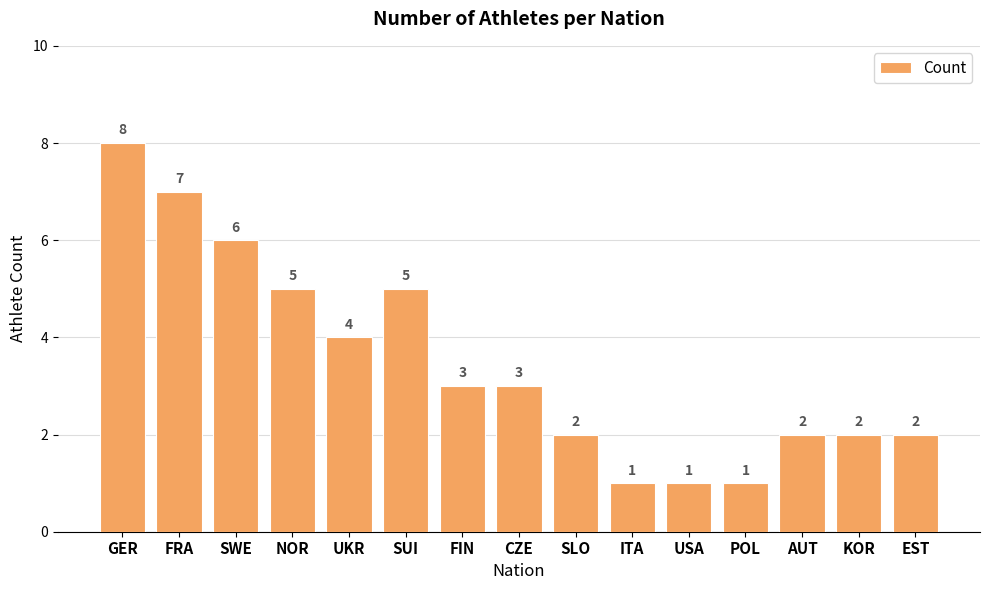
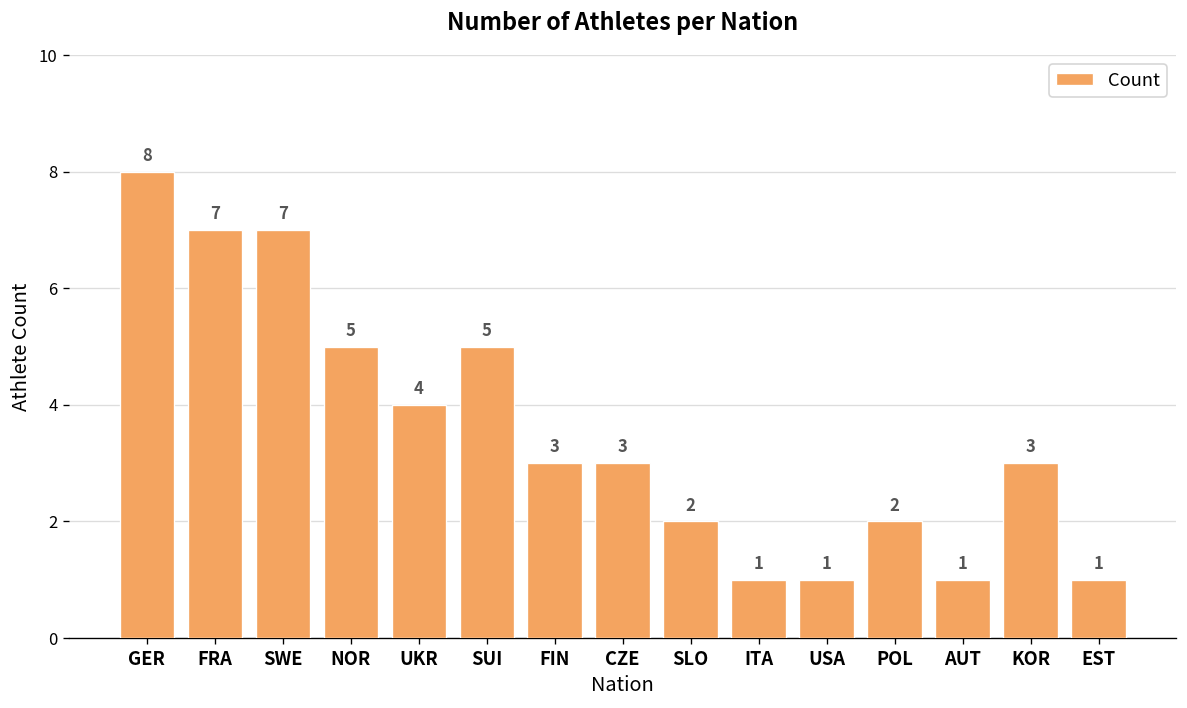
  {
    "GER": 8,
    "FRA": 7,
-   "SWE": 6,
+   "SWE": 7,
    "NOR": 5,
    "UKR": 4,
    "SUI": 5,
    "FIN": 3,
    "CZE": 3,
    "SLO": 2,
    "ITA": 1,
    "USA": 1,
-   "POL": 1,
-   "AUT": 2,
-   "KOR": 2,
-   "EST": 2
+   "POL": 2,
+   "AUT": 1,
+   "KOR": 3,
+   "EST": 1
  }
